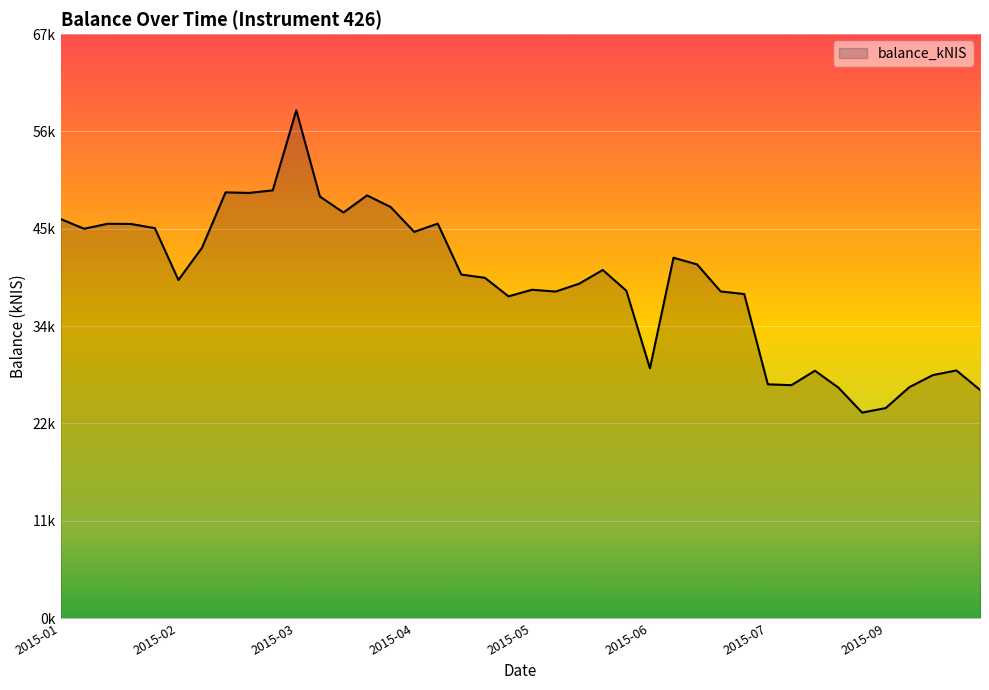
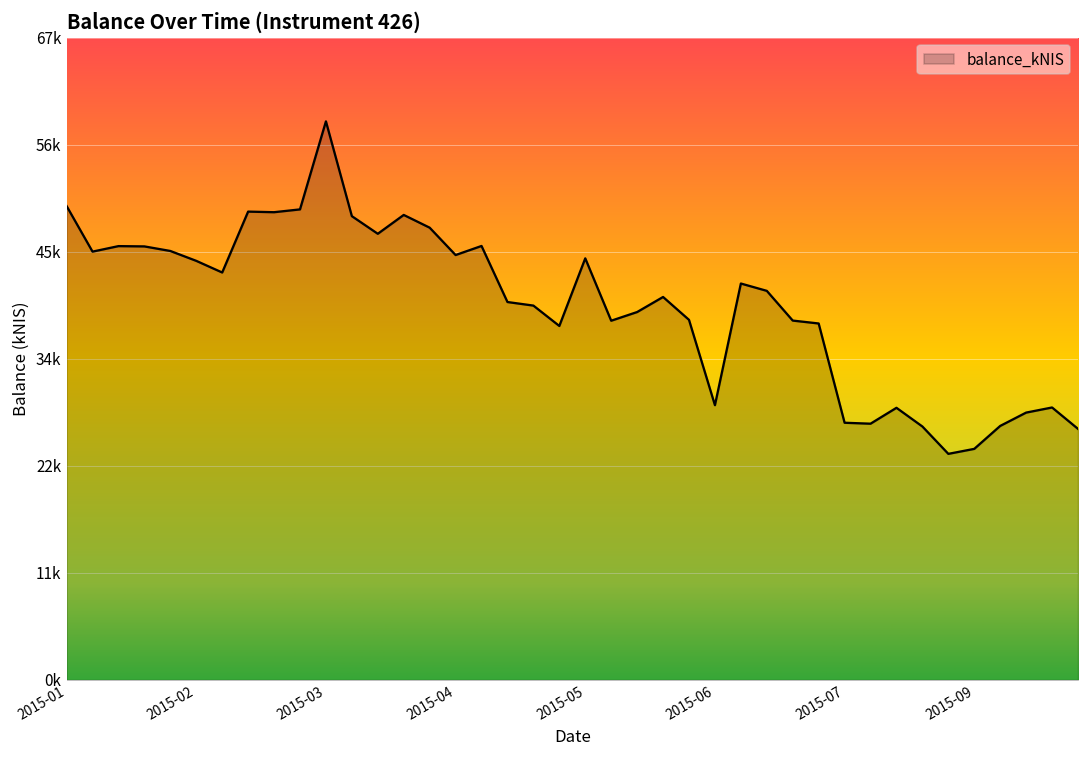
  {
-   "2015-01": 46000,
-   "2015-02": 39000,
+   "2015-01": 49000,
+   "2015-02": 44000,
    "2015-03": 58000,
    "2015-04": 44000,
-   "2015-05": 38000,
+   "2015-05": 44000,
    "2015-06": 29000,
    "2015-07": 27000,
    "2015-09": 24000
  }
